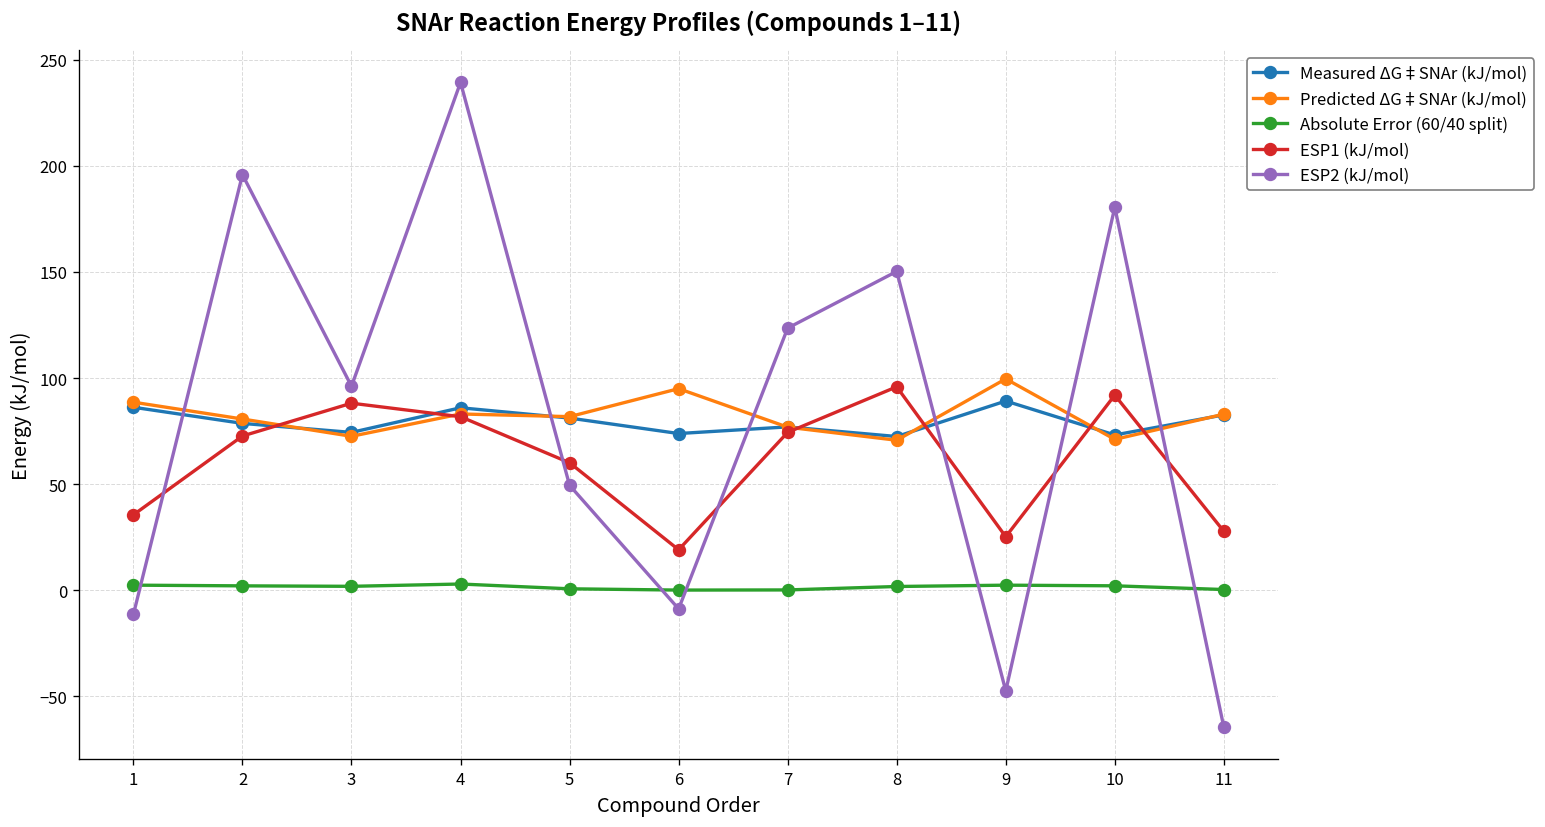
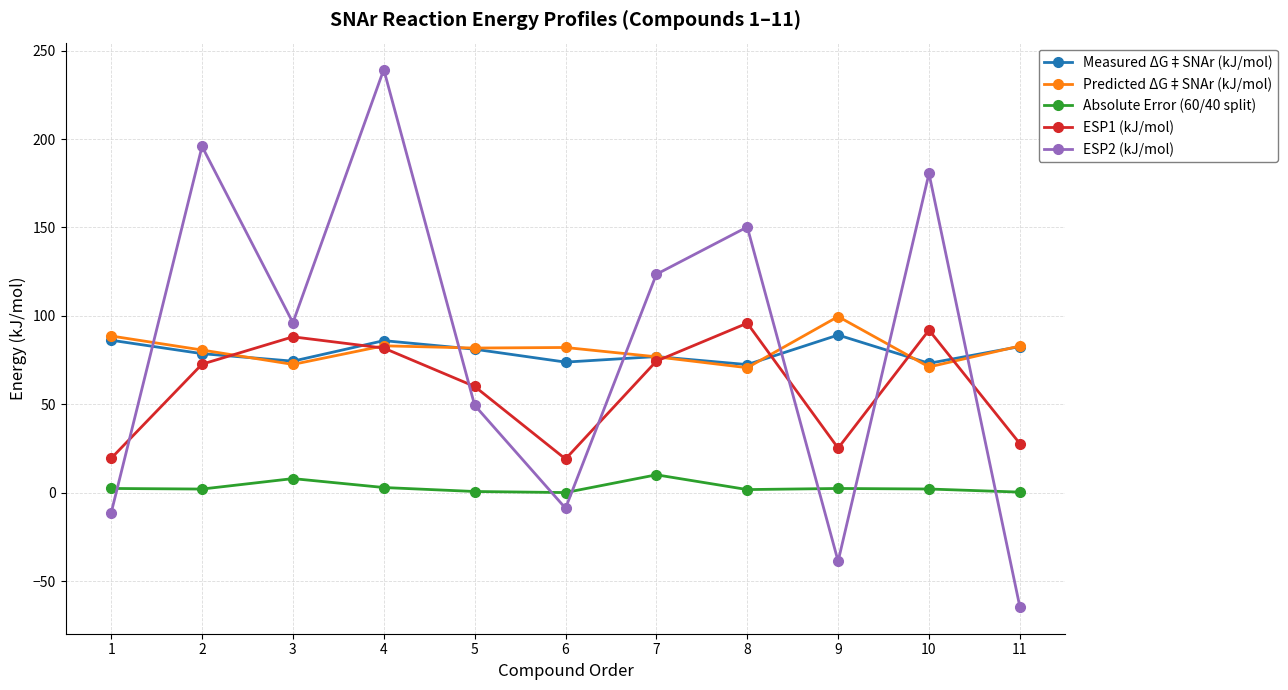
  {
    "Measured ΔG‡SNAr (kJ/mol)": {
      "1": 86,
      "2": 79,
      "3": 74,
      "4": 86,
      "6": 74,
      "8": 72,
      "9": 89,
      "10": 73
    },
    "Predicted ΔG‡SNAr (kJ/mol)": {
      "1": 89,
      "2": 81,
      "3": 73,
-     "6": 95,
+     "6": 82,
      "8": 71,
      "9": 100,
      "10": 71
    },
    "Absolute Error (60/40 split)": {
      "1": 2,
      "2": 2,
-     "3": 2,
+     "3": 8,
      "4": 3,
      "5": 1,
      "6": 0,
-     "7": 0,
+     "7": 10,
      "8": 2,
      "9": 2,
      "10": 2,
      "11": 0
    },
    "ESP1 (kJ/mol)": {
-     "1": 36,
+     "1": 19,
      "2": 73,
      "3": 88,
      "5": 60,
      "6": 19,
      "7": 74,
      "8": 96,
      "9": 25,
      "10": 92,
      "11": 28
    },
    "ESP2 (kJ/mol)": {
      "1": -11,
      "2": 196,
      "3": 96,
      "4": 239,
      "5": 49,
      "6": -9,
      "7": 124,
      "8": 150,
-     "9": -47,
+     "9": -39,
      "10": 181,
      "11": -65
    }
  }
